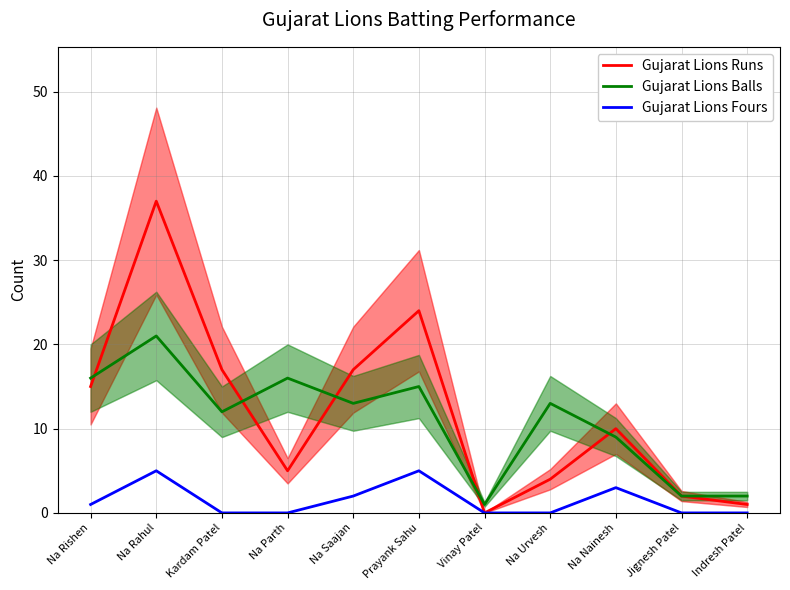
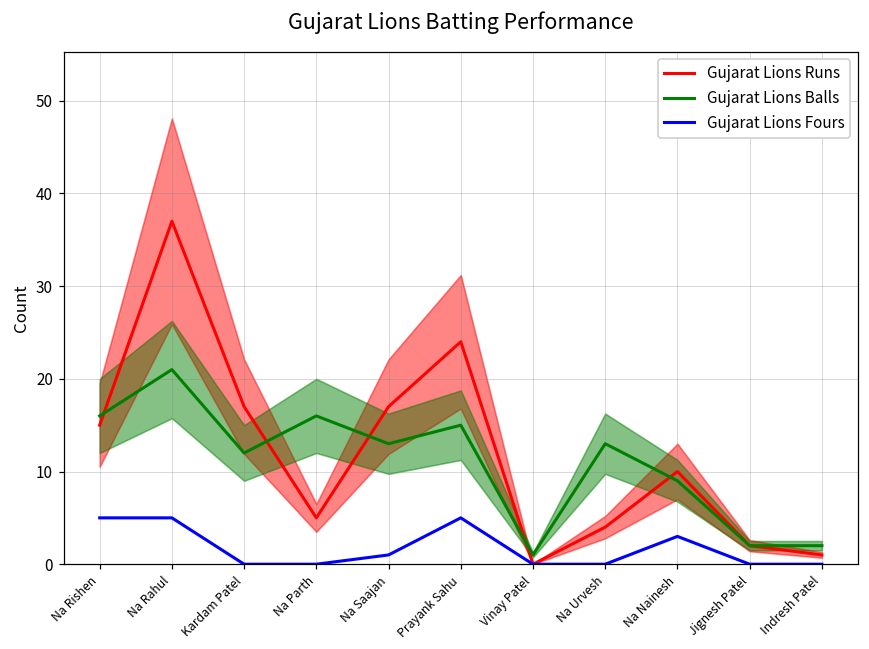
  {
    "Gujarat Lions Fours": {
-     "Na Rishen": 1,
+     "Na Rishen": 5,
      "Na Rahul": 5,
      "Kardam Patel": 0,
      "Na Parth": 0,
-     "Na Saajan": 2,
+     "Na Saajan": 1,
      "Prayank Sahu": 5,
      "Na Urvesh": 0,
      "Na Nainesh": 3,
      "Jignesh Patel": 0,
      "Indresh Patel": 0
    }
  }
